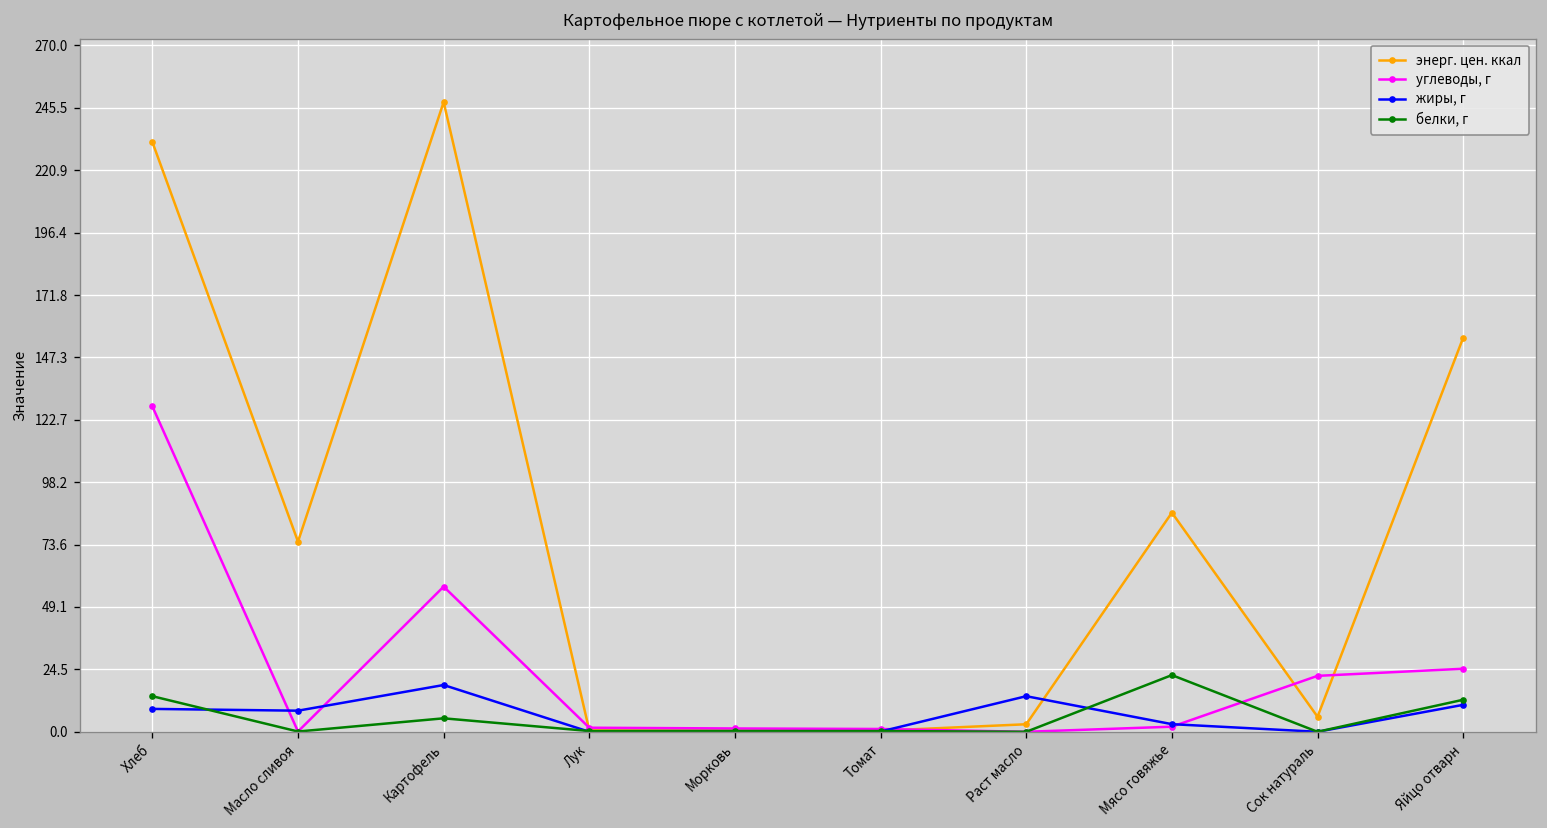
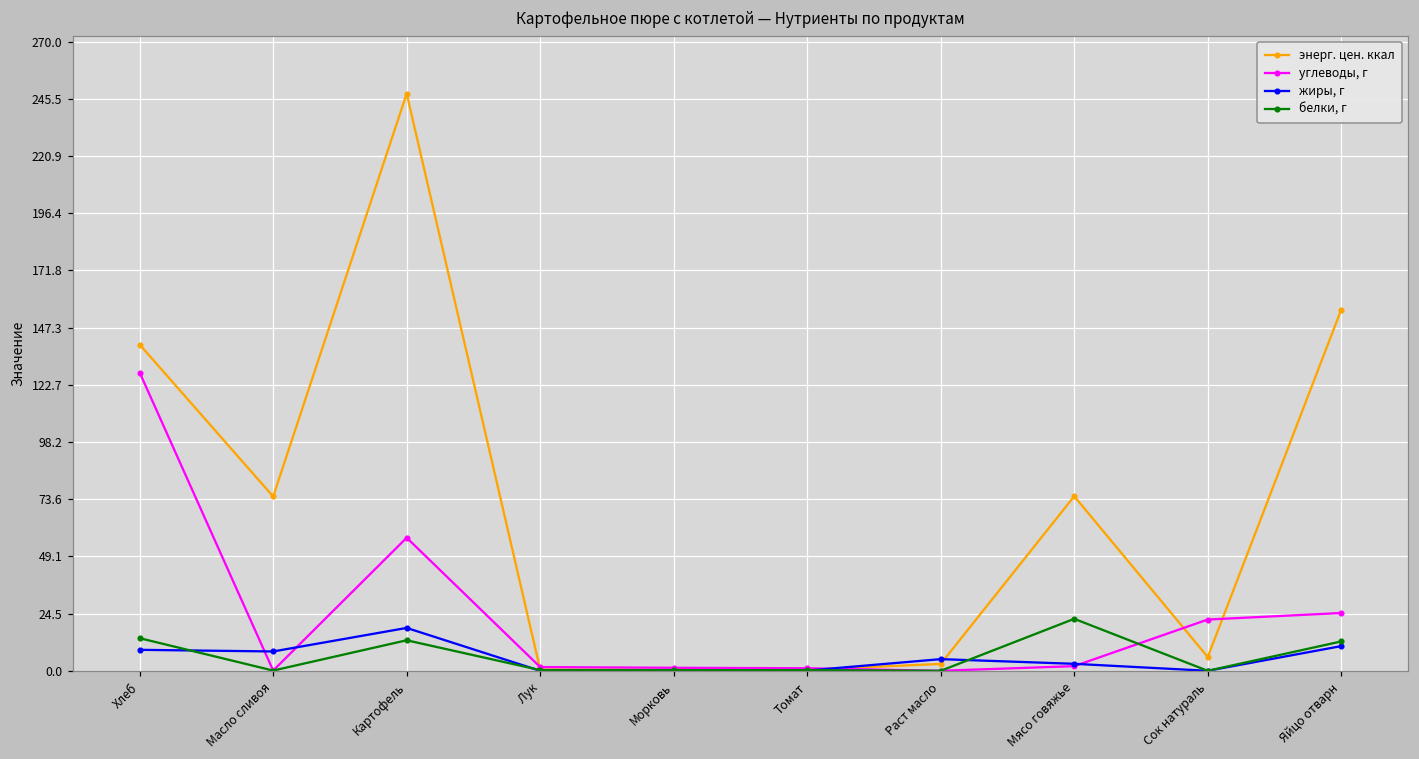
  {
    "энерг. цен. ккал": {
-     "Хлеб": 232,
+     "Хлеб": 140,
      "Масло сливоя": 75,
      "Картофель": 248,
      "Раст масло": 3,
-     "Мясо говяжье": 86,
+     "Мясо говяжье": 75,
      "Сок натураль": 6,
      "Яйцо отварн": 155
    },
    "углеводы, г": {
      "Хлеб": 128,
      "Картофель": 57,
      "Сок натураль": 22,
      "Яйцо отварн": 25
    },
    "жиры, г": {
      "Хлеб": 9,
      "Масло сливоя": 8,
      "Картофель": 18,
-     "Раст масло": 14,
+     "Раст масло": 5,
      "Яйцо отварн": 11
    },
    "белки, г": {
      "Хлеб": 14,
-     "Картофель": 5,
+     "Картофель": 13,
      "Мясо говяжье": 22,
      "Яйцо отварн": 13
    }
  }
